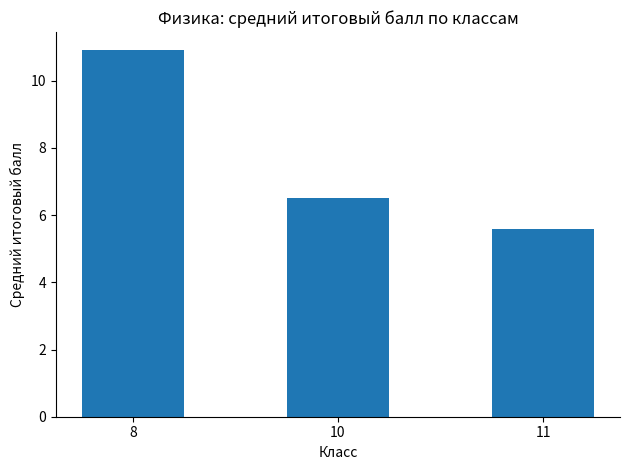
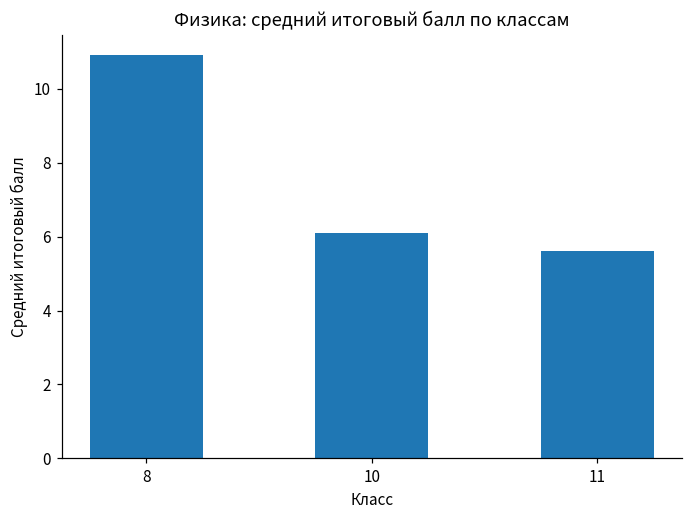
  {
    "8": 10.9,
-   "10": 6.5,
+   "10": 6.1,
    "11": 5.6
  }
